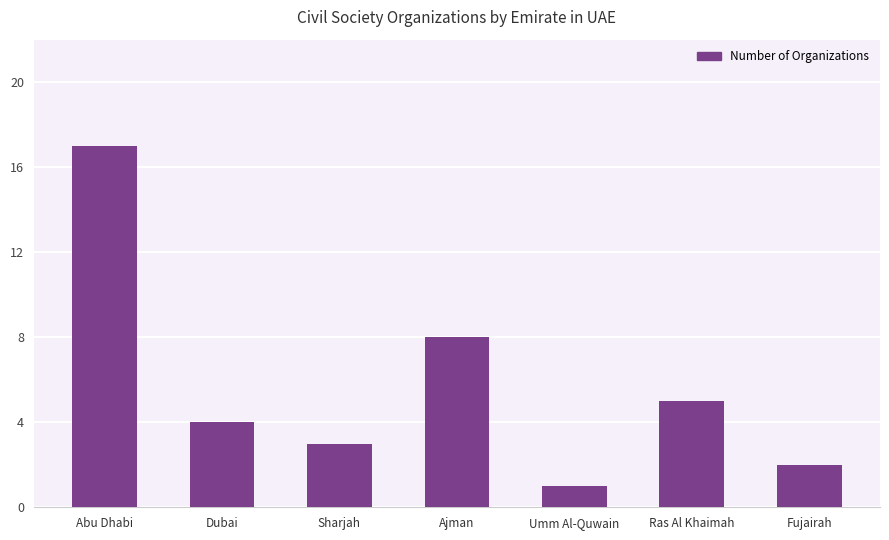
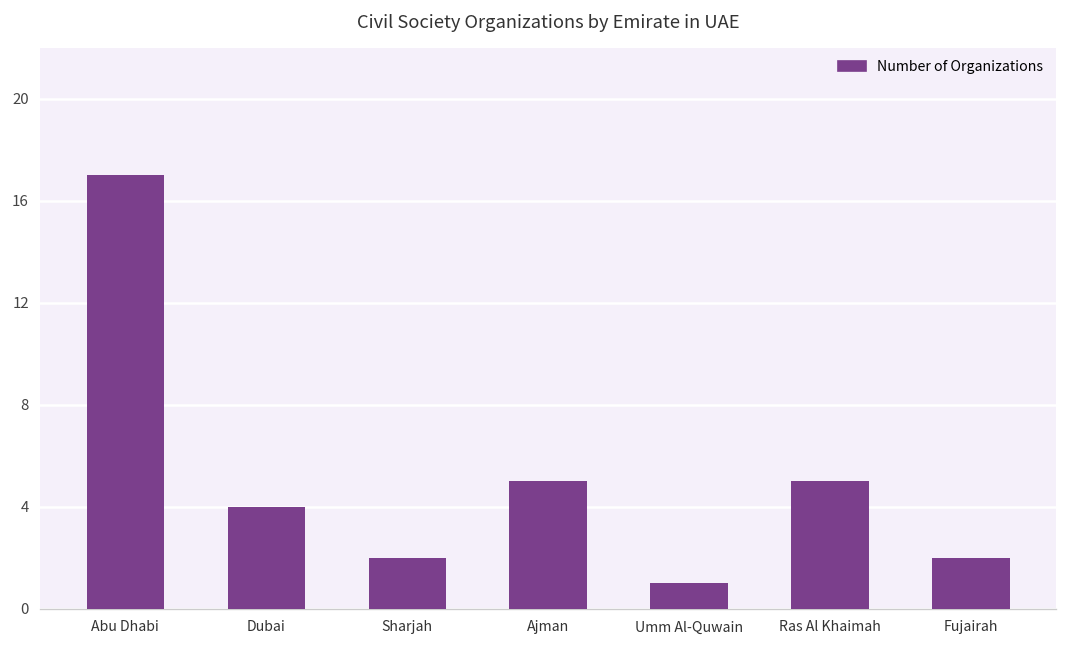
  {
    "Abu Dhabi": 17,
    "Dubai": 4,
-   "Sharjah": 3,
-   "Ajman": 8,
+   "Sharjah": 2,
+   "Ajman": 5,
    "Umm Al-Quwain": 1,
    "Ras Al Khaimah": 5,
    "Fujairah": 2
  }
